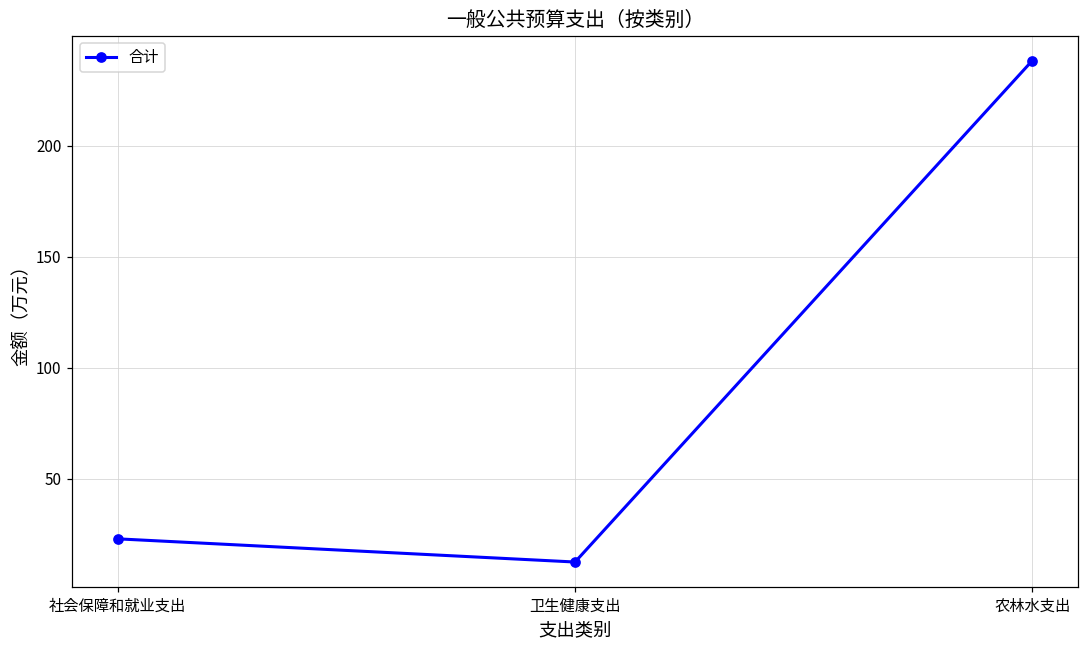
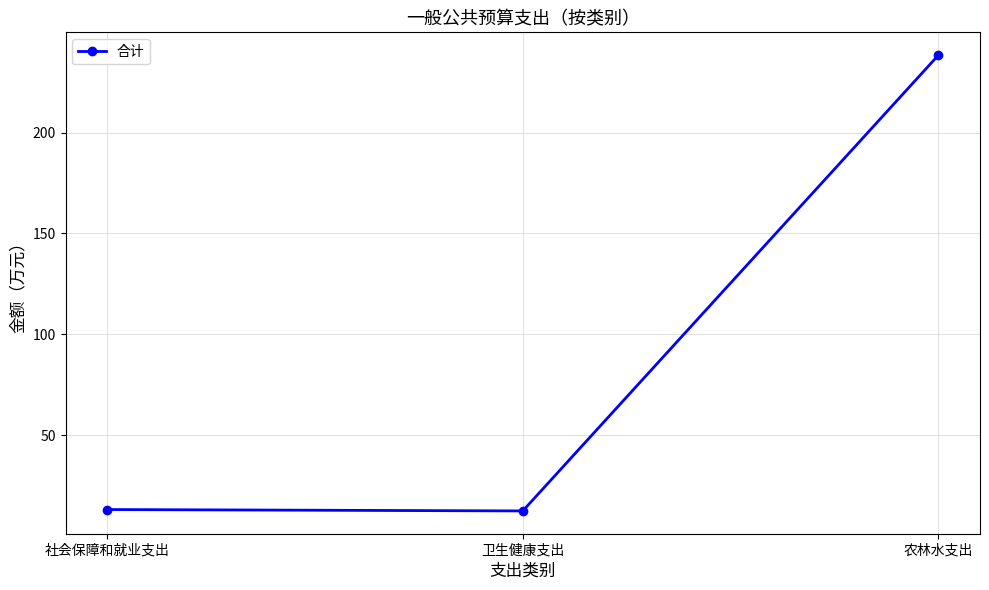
  {
-   "社会保障和就业支出": 23,
+   "社会保障和就业支出": 13,
    "卫生健康支出": 12,
    "农林水支出": 238
  }
